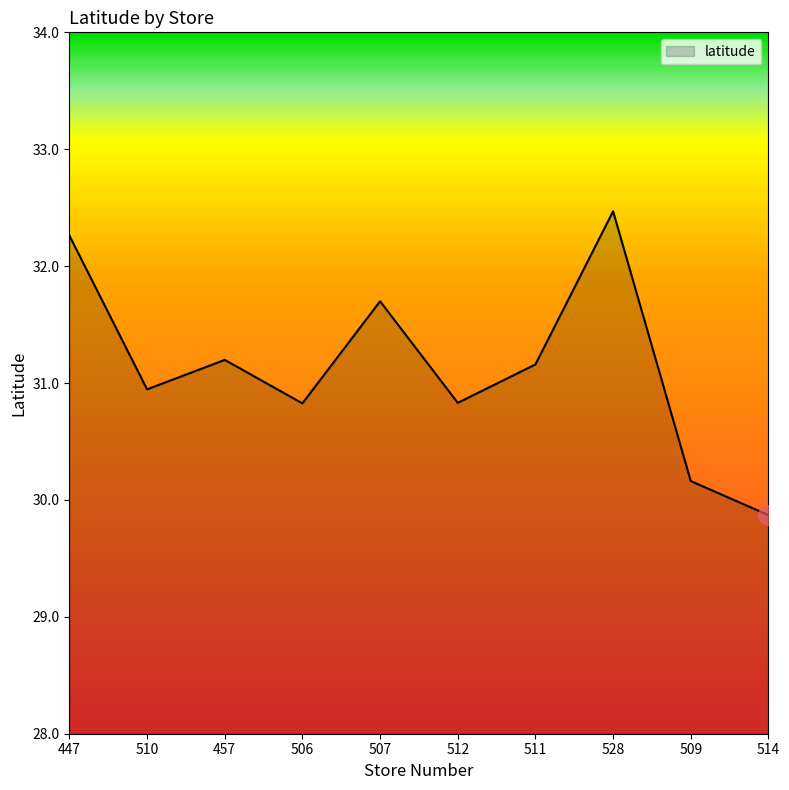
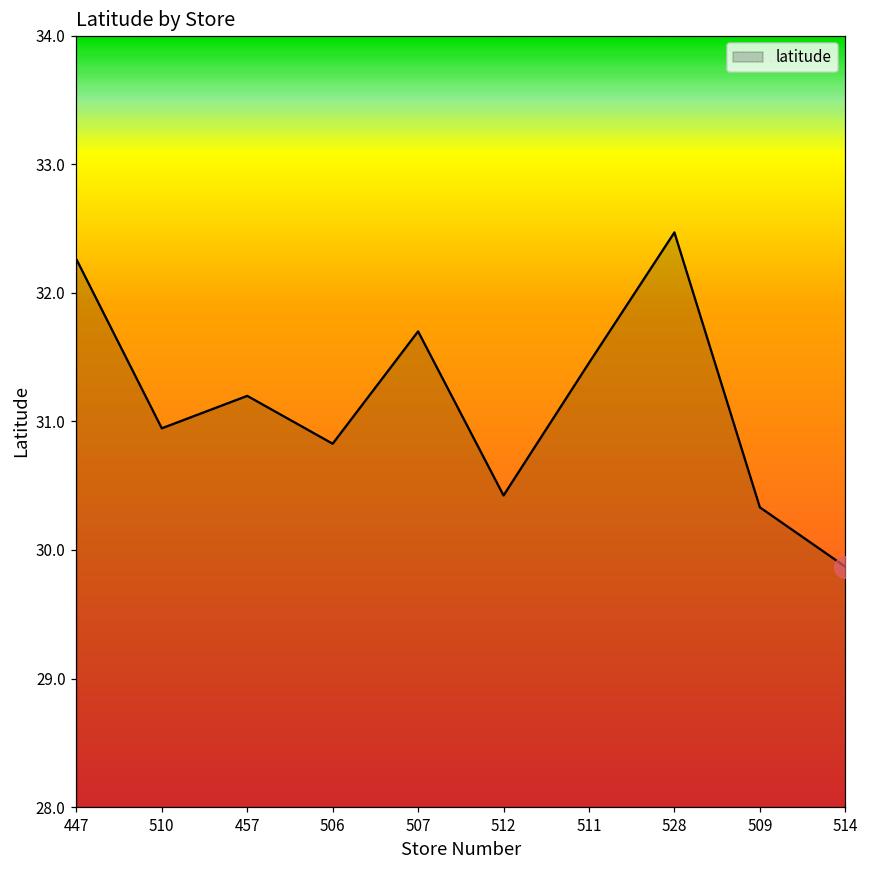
  {
    "latitude": {
      "447": 32.26,
      "510": 30.95,
      "457": 31.20,
      "506": 30.83,
      "507": 31.70,
-     "512": 30.83,
-     "511": 31.16,
+     "512": 30.42,
+     "511": 31.45,
      "528": 32.47,
-     "509": 30.16
+     "509": 30.33
    }
  }
